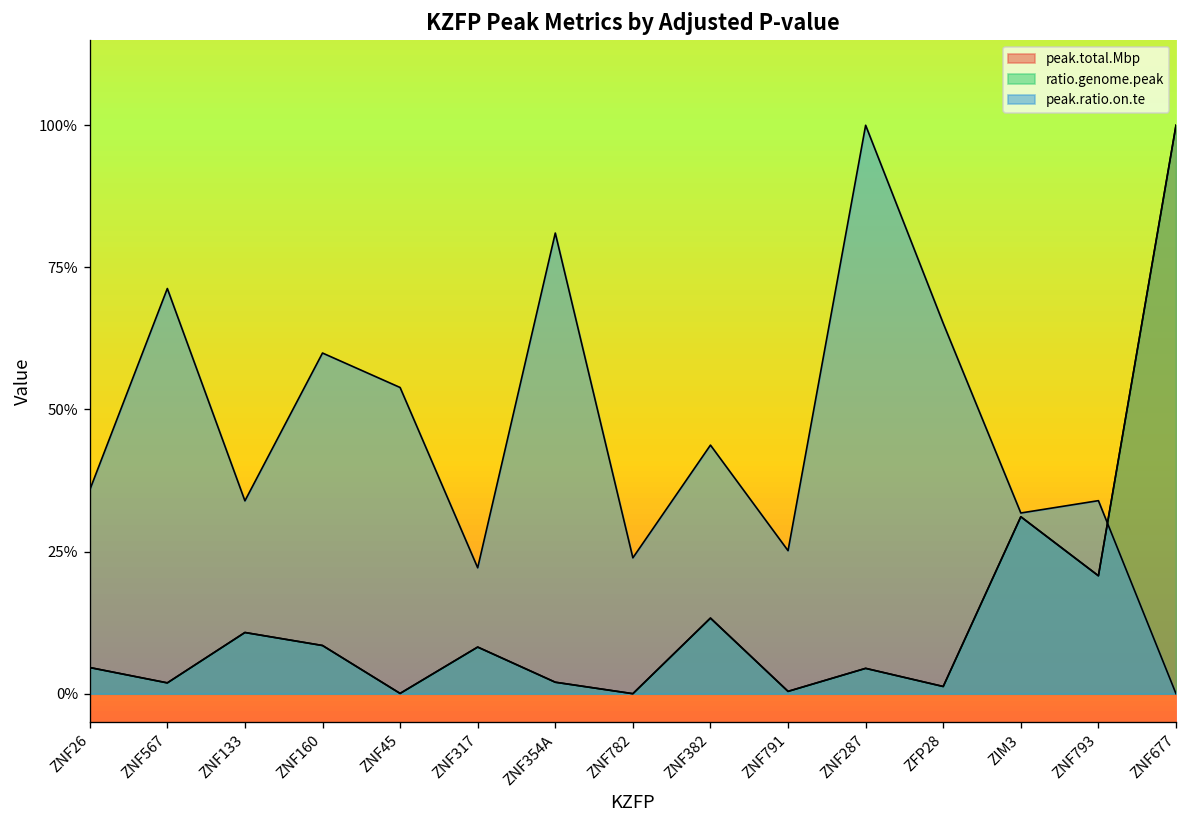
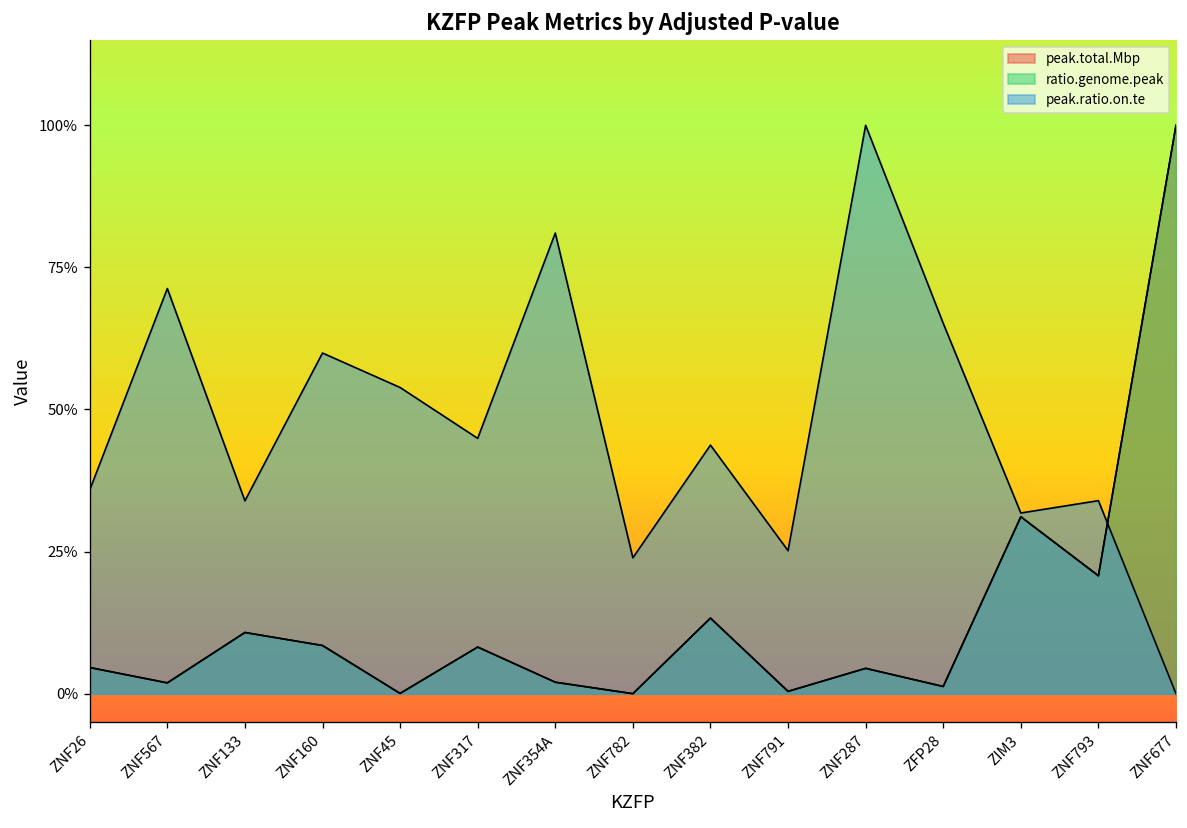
  {
    "ratio.genome.peak": {
      "ZNF26": "5%",
      "ZNF567": "2%",
      "ZNF133": "11%",
      "ZNF160": "8%",
      "ZNF45": "0%",
      "ZNF317": "8%",
      "ZNF354A": "2%",
      "ZNF782": "0%",
      "ZNF382": "13%",
      "ZNF791": "0%",
      "ZNF287": "4%",
      "ZFP28": "1%",
      "ZIM3": "31%",
      "ZNF793": "21%",
      "ZNF677": "100%"
    },
    "peak.ratio.on.te": {
      "ZNF26": "36%",
      "ZNF567": "71%",
      "ZNF133": "34%",
      "ZNF160": "60%",
      "ZNF45": "54%",
-     "ZNF317": "22%",
+     "ZNF317": "45%",
      "ZNF354A": "81%",
      "ZNF782": "24%",
      "ZNF382": "44%",
      "ZNF791": "25%",
      "ZNF287": "100%",
      "ZFP28": "65%",
      "ZIM3": "32%",
      "ZNF793": "34%",
      "ZNF677": "0%"
    }
  }
